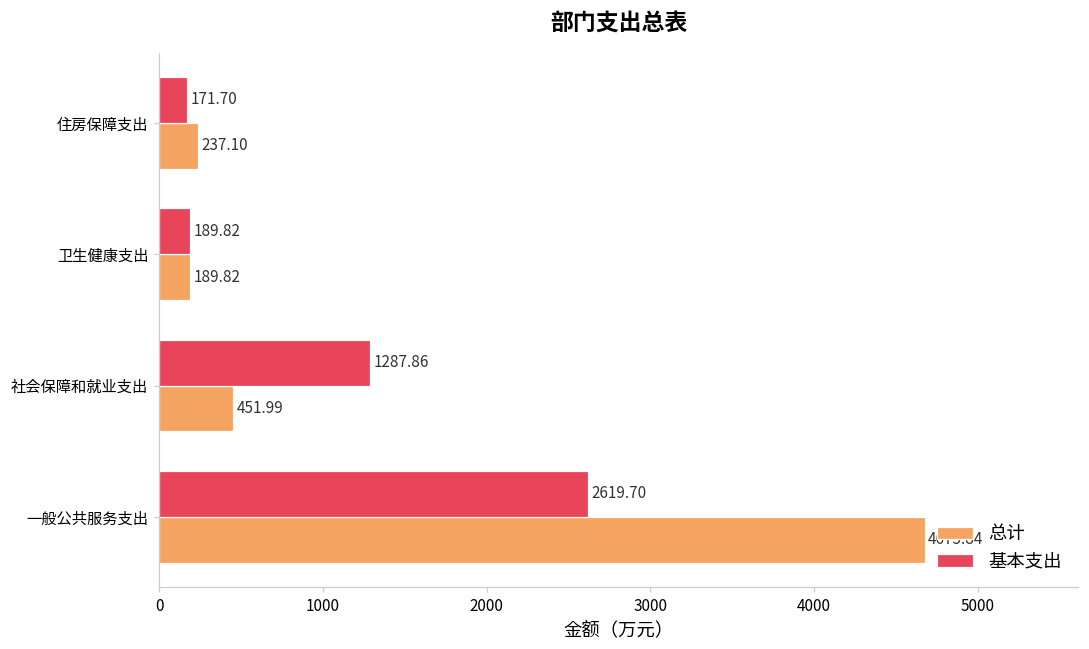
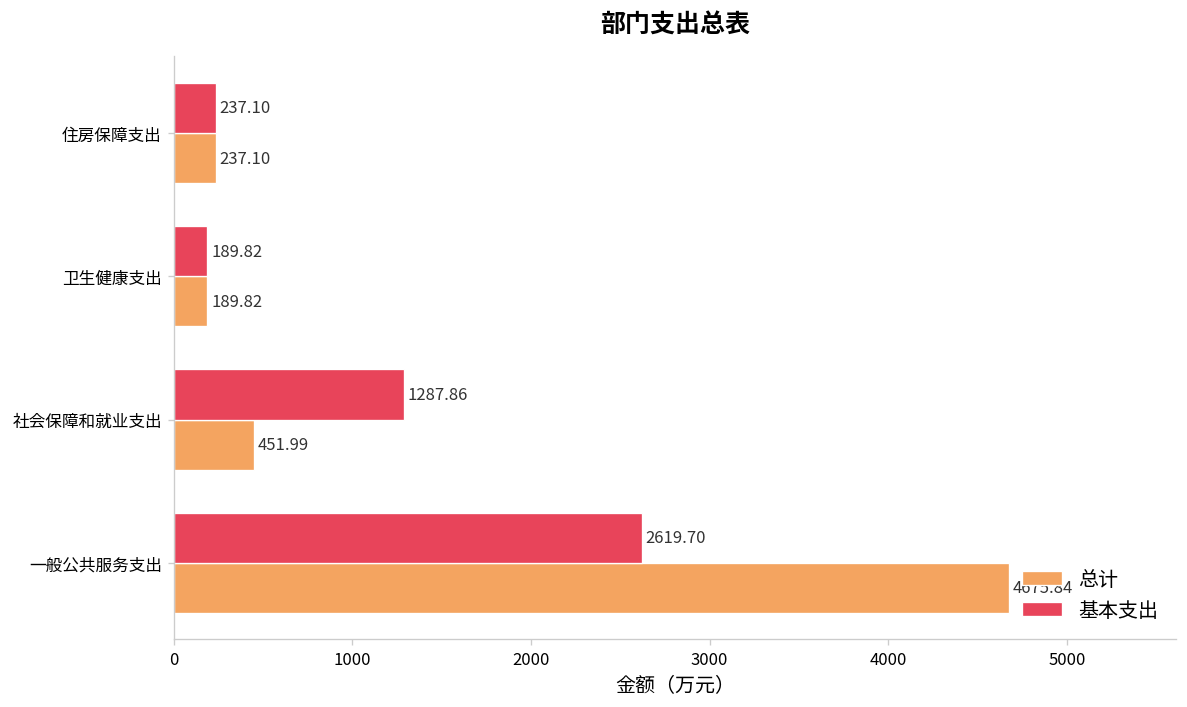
  {
    "总计": {
      "住房保障支出": 237.10,
      "卫生健康支出": 189.82,
      "社会保障和就业支出": 451.99,
      "一般公共服务支出": 4675.84
    },
    "基本支出": {
-     "住房保障支出": 171.70,
+     "住房保障支出": 237.10,
      "卫生健康支出": 189.82,
      "社会保障和就业支出": 1287.86,
      "一般公共服务支出": 2619.70
    }
  }
